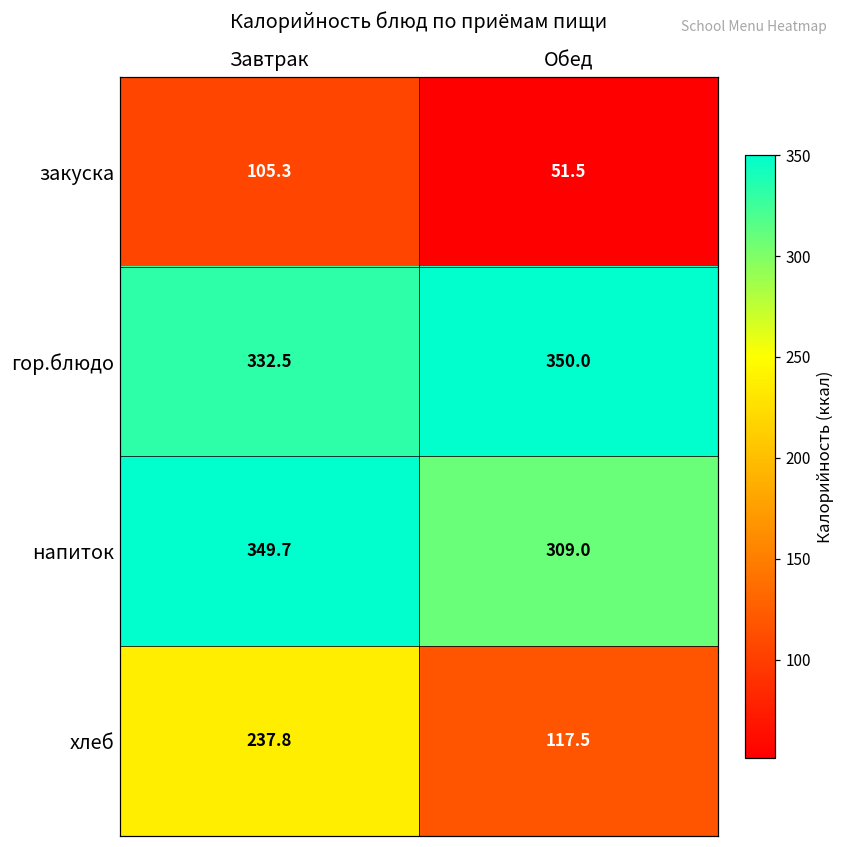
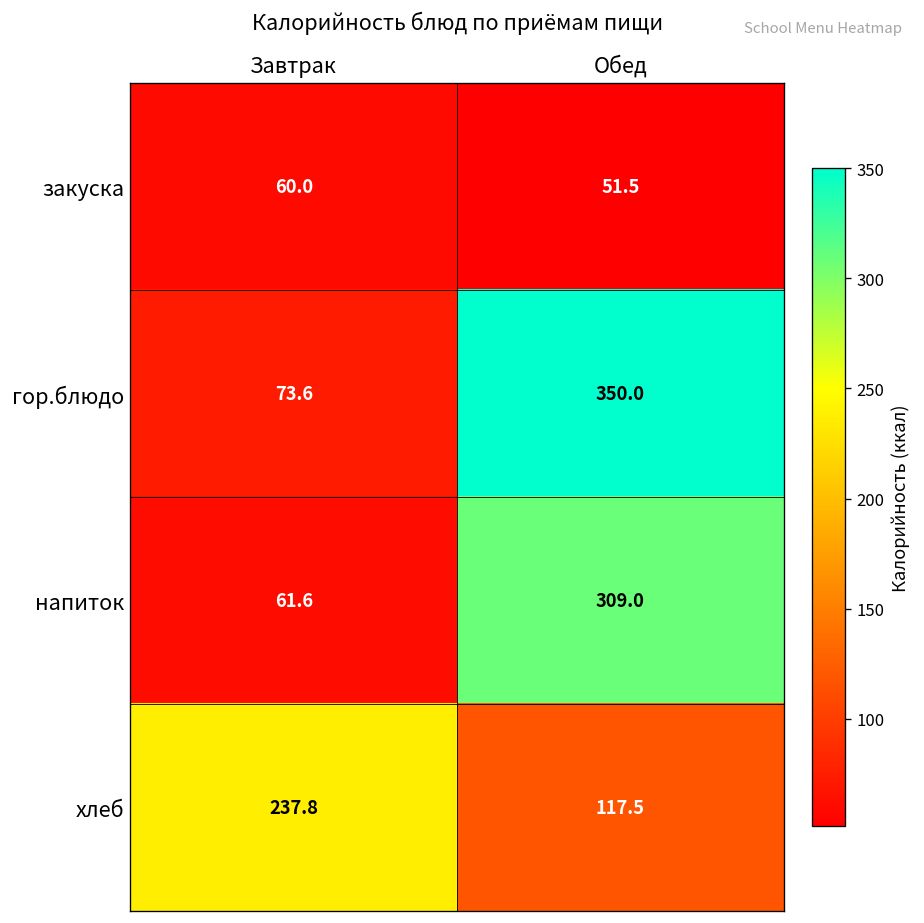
  {
    "закуска": {
-     "Завтрак": 105.3,
+     "Завтрак": 60.0,
      "Обед": 51.5
    },
    "гор.блюдо": {
-     "Завтрак": 332.5,
+     "Завтрак": 73.6,
      "Обед": 350.0
    },
    "напиток": {
-     "Завтрак": 349.7,
+     "Завтрак": 61.6,
      "Обед": 309.0
    },
    "хлеб": {
      "Завтрак": 237.8,
      "Обед": 117.5
    }
  }
